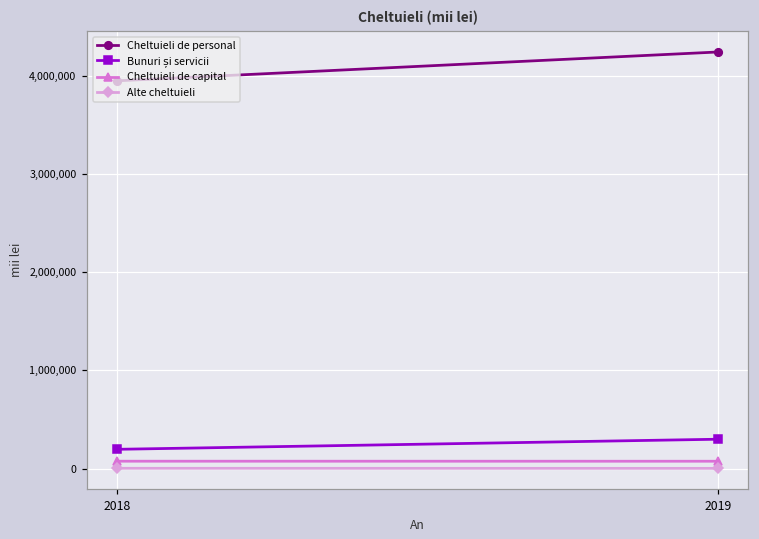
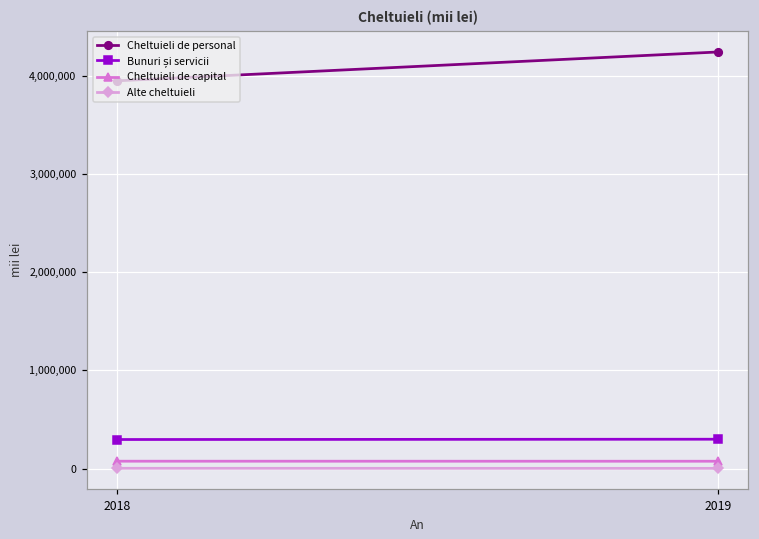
  {
    "Cheltuieli de personal": {
      "2019": "4,200,000"
    },
    "Bunuri și servicii": {
-     "2018": "200,000",
+     "2018": "300,000",
      "2019": "300,000"
    }
  }
